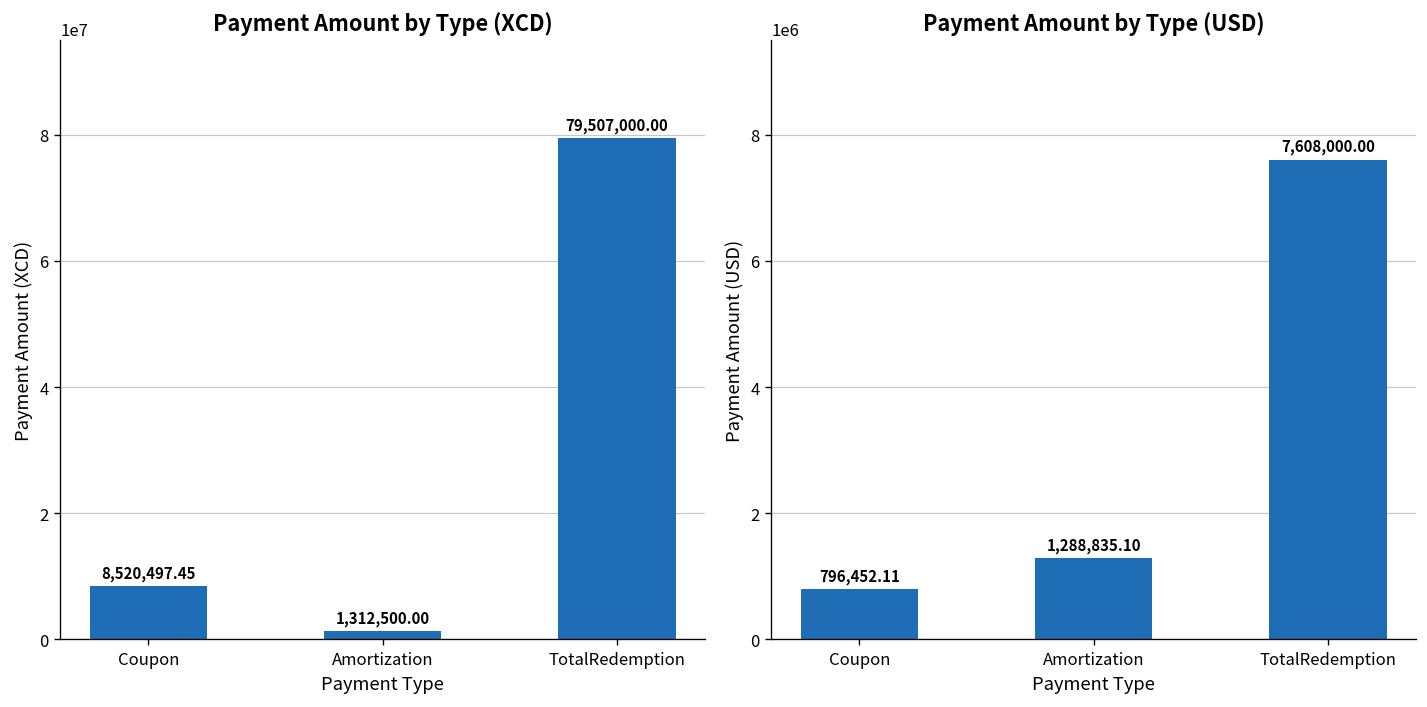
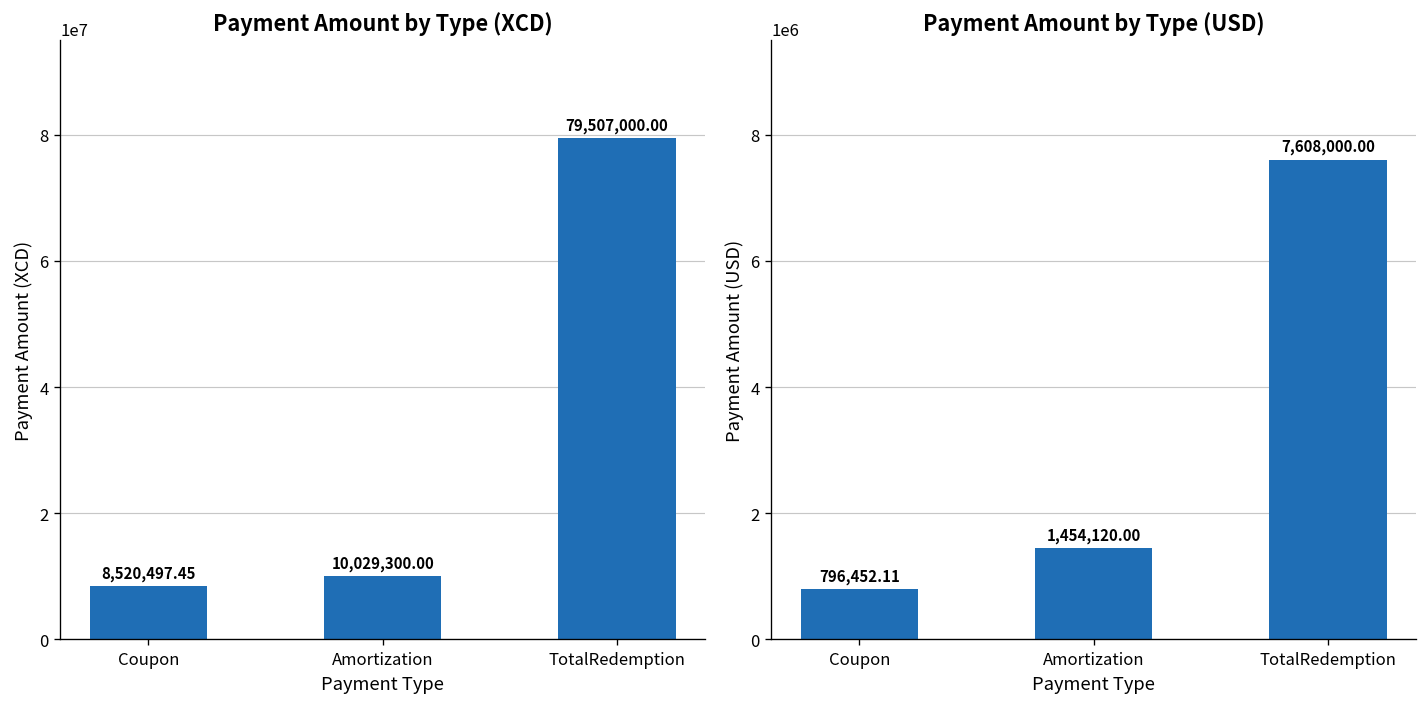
  {
    "Payment Amount by Type (XCD)": {
      "Coupon": "8,520,497.45",
-     "Amortization": "1,312,500.00",
+     "Amortization": "10,029,300.00",
      "TotalRedemption": "79,507,000.00"
    },
    "Payment Amount by Type (USD)": {
      "Coupon": "796,452.11",
-     "Amortization": "1,288,835.10",
+     "Amortization": "1,454,120.00",
      "TotalRedemption": "7,608,000.00"
    }
  }
